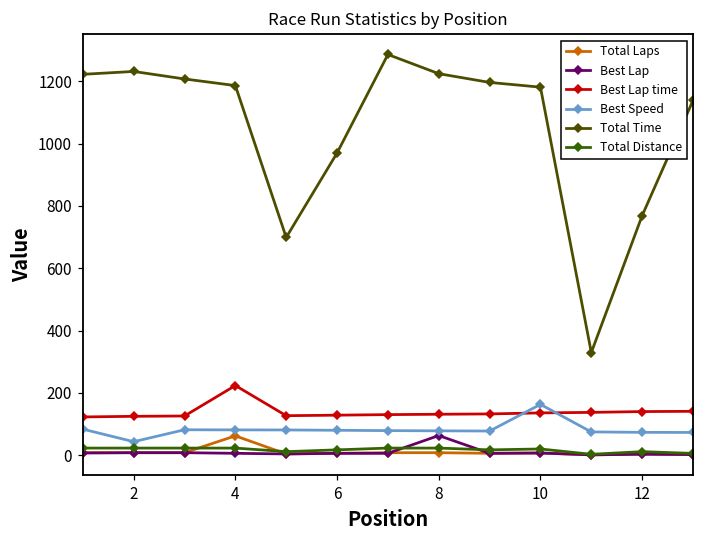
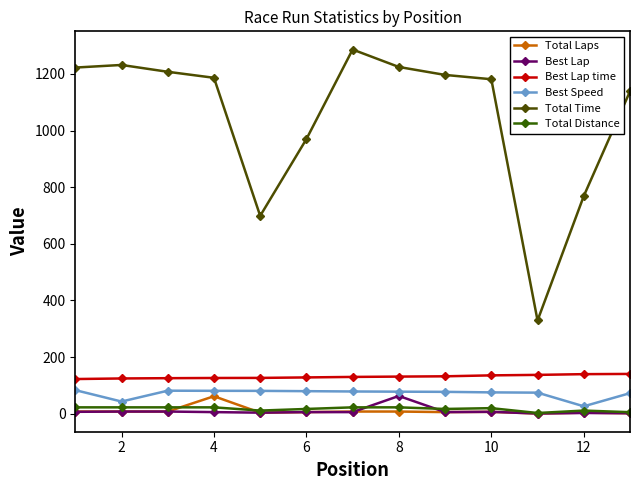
  {
    "Total Laps": {
      "4": 60,
      "8": 10
    },
    "Best Lap": {
      "4": 10,
      "8": 60
    },
    "Best Lap time": {
      "2": 120,
-     "4": 220,
+     "4": 130,
      "6": 130,
      "8": 130,
      "10": 140,
      "12": 140
    },
    "Best Speed": {
      "2": 40,
      "4": 80,
      "6": 80,
      "8": 80,
-     "10": 160,
-     "12": 70
+     "10": 80,
+     "12": 30
    }
  }
